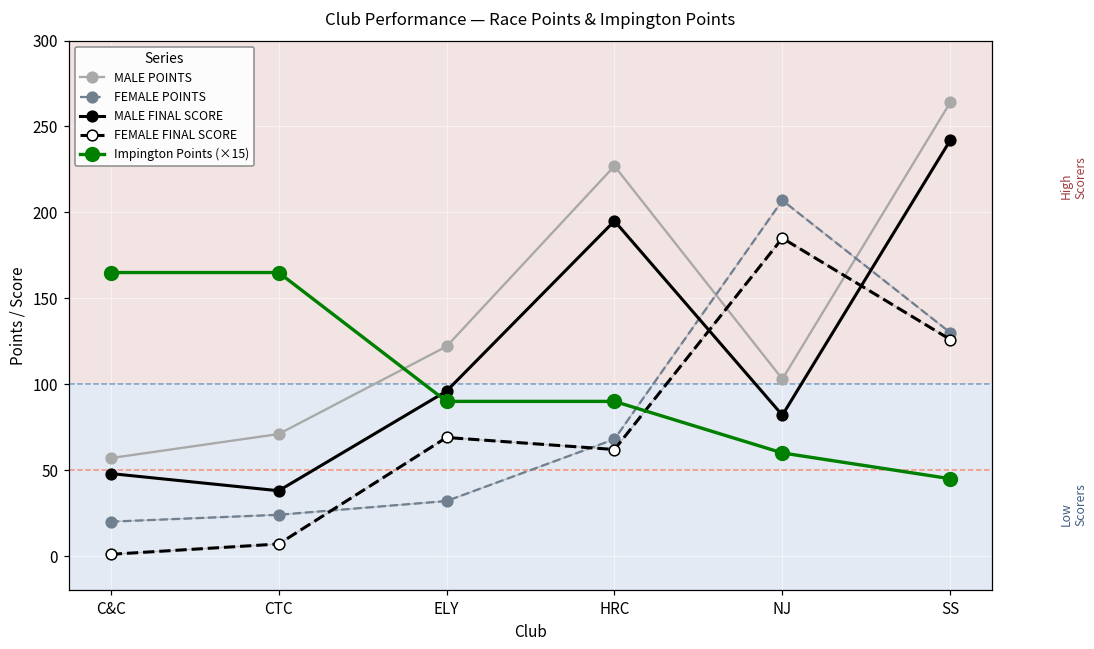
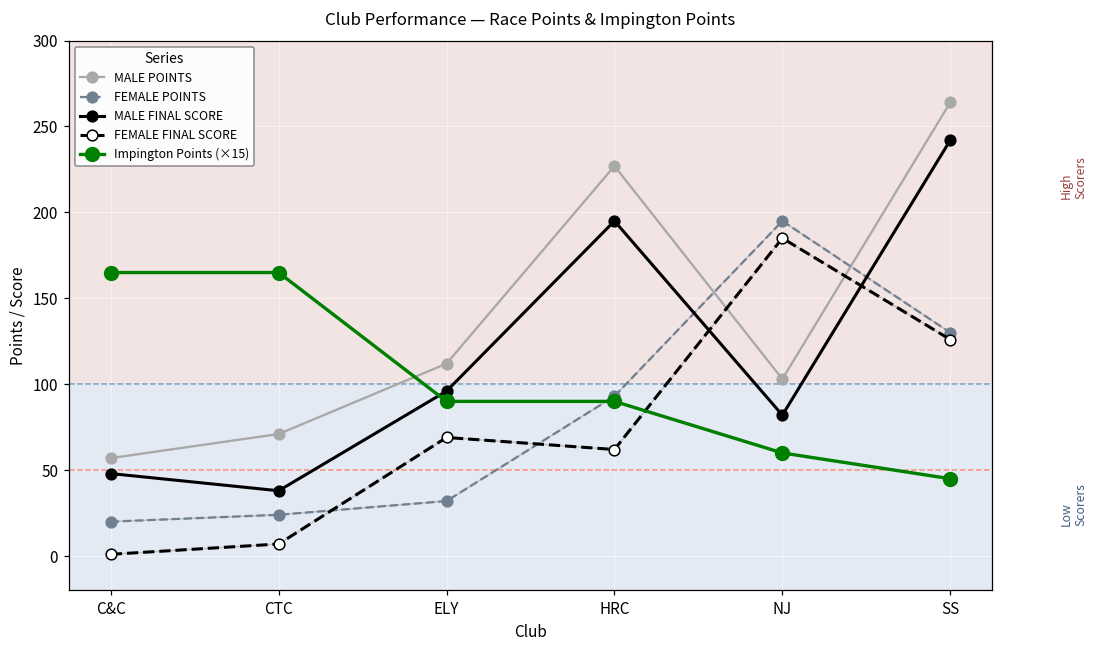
  {
    "MALE POINTS": {
      "C&C": 57,
      "CTC": 71,
-     "ELY": 122,
+     "ELY": 112,
      "HRC": 227,
      "NJ": 103,
      "SS": 264
    },
    "FEMALE POINTS": {
      "C&C": 20,
      "CTC": 24,
      "ELY": 32,
-     "HRC": 68,
-     "NJ": 207,
+     "HRC": 93,
+     "NJ": 195,
      "SS": 130
    },
    "Impington Points (×15)": {
      "C&C": 165,
      "CTC": 165,
      "ELY": 90,
      "HRC": 90,
      "NJ": 60,
      "SS": 45
    }
  }
